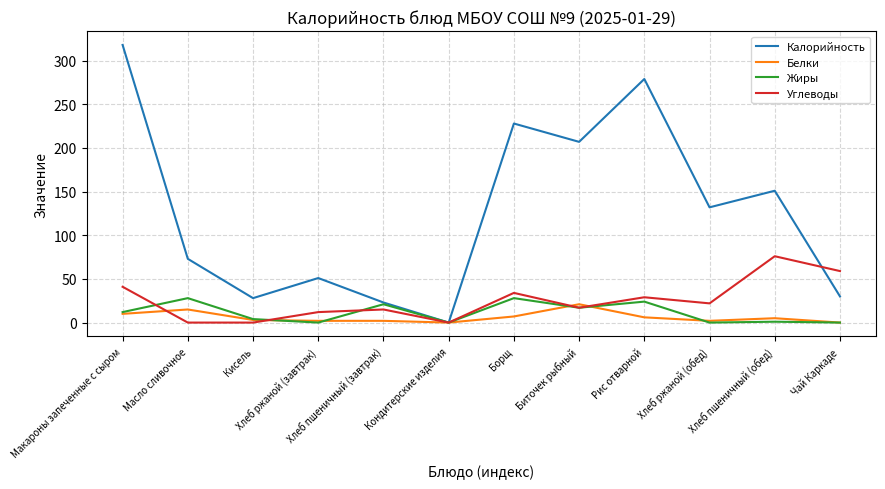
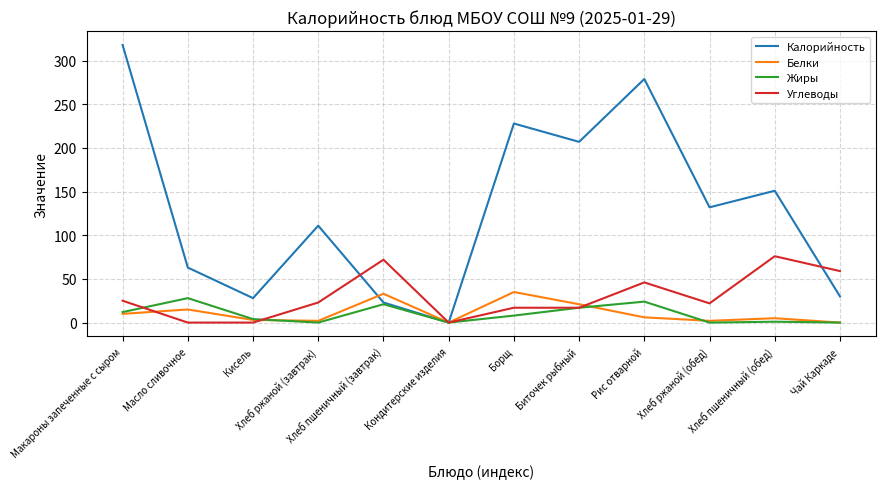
  {
    "Калорийность": {
      "Макароны запеченные с сыром": 320,
-     "Масло сливочное": 70,
+     "Масло сливочное": 60,
      "Кисель": 30,
-     "Хлеб ржаной (завтрак)": 50,
+     "Хлеб ржаной (завтрак)": 110,
      "Борщ": 230,
      "Биточек рыбный": 210,
      "Рис отварной": 280,
      "Хлеб ржаной (обед)": 130,
      "Хлеб пшеничный (обед)": 150,
      "Чай Каркаде": 30
    },
    "Белки": {
      "Масло сливочное": 20,
-     "Хлеб пшеничный (завтрак)": 0,
-     "Борщ": 10,
+     "Хлеб пшеничный (завтрак)": 30,
+     "Борщ": 40,
      "Биточек рыбный": 20,
      "Рис отварной": 10,
      "Хлеб пшеничный (обед)": 10
    },
    "Жиры": {
      "Масло сливочное": 30,
-     "Борщ": 30,
+     "Борщ": 10,
      "Рис отварной": 20,
      "Хлеб пшеничный (обед)": 0
    },
    "Углеводы": {
-     "Макароны запеченные с сыром": 40,
+     "Макароны запеченные с сыром": 30,
      "Масло сливочное": 0,
      "Кисель": 0,
-     "Хлеб ржаной (завтрак)": 10,
-     "Хлеб пшеничный (завтрак)": 20,
-     "Борщ": 30,
-     "Рис отварной": 30,
+     "Хлеб ржаной (завтрак)": 20,
+     "Хлеб пшеничный (завтрак)": 70,
+     "Борщ": 20,
+     "Рис отварной": 50,
      "Хлеб ржаной (обед)": 20,
      "Хлеб пшеничный (обед)": 80,
      "Чай Каркаде": 60
    }
  }
